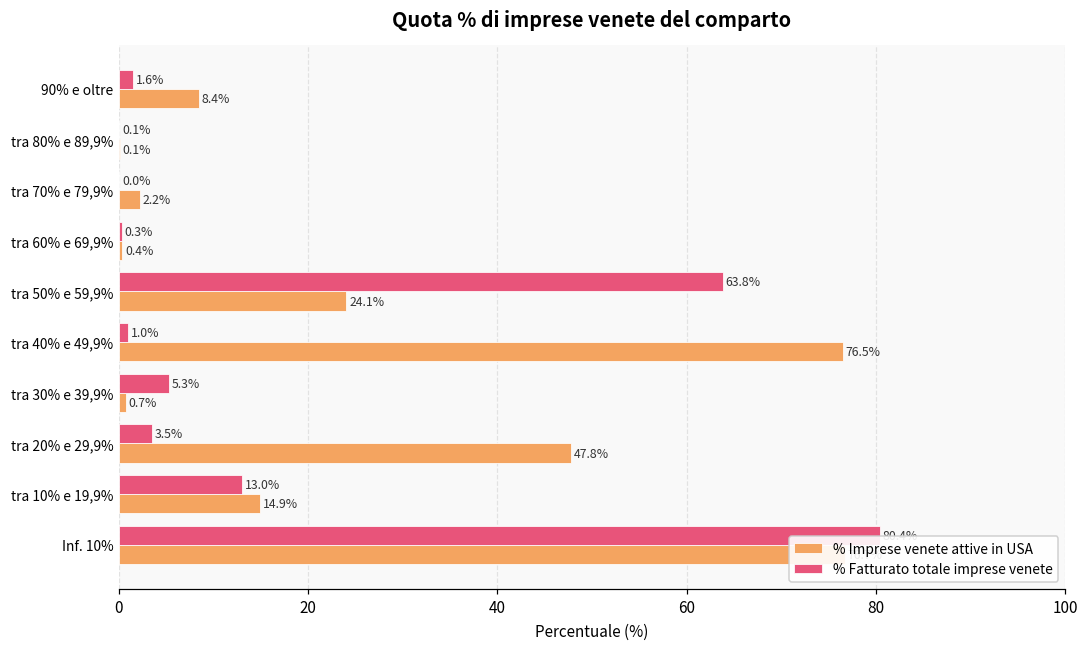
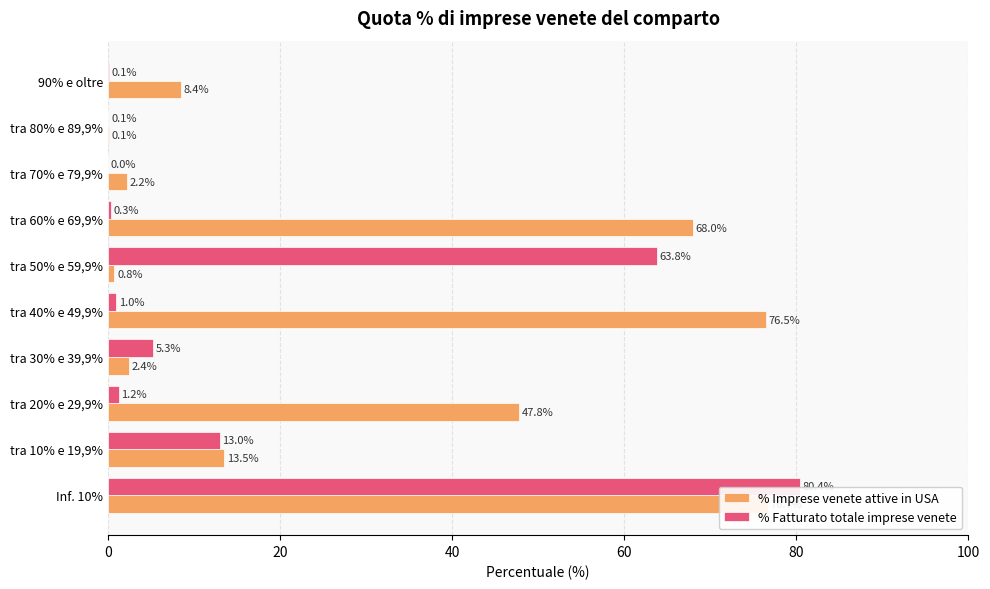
  {
    "% Imprese venete attive in USA": {
      "90% e oltre": "8.4%",
      "tra 80% e 89,9%": "0.1%",
      "tra 70% e 79,9%": "2.2%",
-     "tra 60% e 69,9%": "0.4%",
-     "tra 50% e 59,9%": "24.1%",
+     "tra 60% e 69,9%": "68.0%",
+     "tra 50% e 59,9%": "0.8%",
      "tra 40% e 49,9%": "76.5%",
-     "tra 30% e 39,9%": "0.7%",
+     "tra 30% e 39,9%": "2.4%",
      "tra 20% e 29,9%": "47.8%",
-     "tra 10% e 19,9%": "14.9%"
+     "tra 10% e 19,9%": "13.5%"
    },
    "% Fatturato totale imprese venete": {
-     "90% e oltre": "1.6%",
+     "90% e oltre": "0.1%",
      "tra 80% e 89,9%": "0.1%",
      "tra 70% e 79,9%": "0.0%",
      "tra 60% e 69,9%": "0.3%",
      "tra 50% e 59,9%": "63.8%",
      "tra 40% e 49,9%": "1.0%",
      "tra 30% e 39,9%": "5.3%",
-     "tra 20% e 29,9%": "3.5%",
+     "tra 20% e 29,9%": "1.2%",
      "tra 10% e 19,9%": "13.0%"
    }
  }
